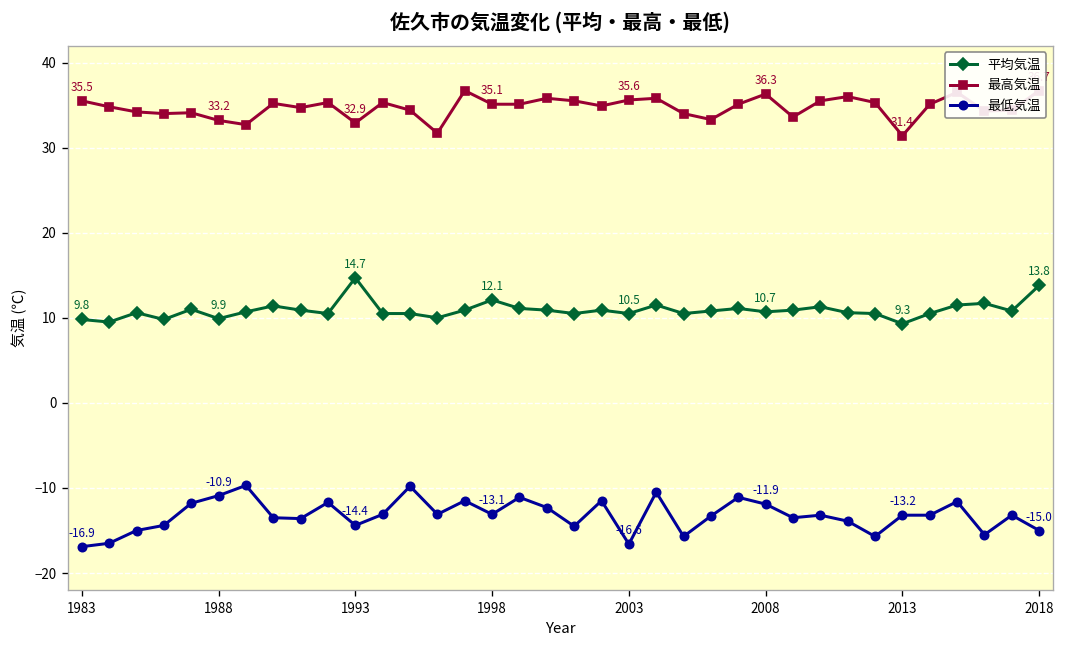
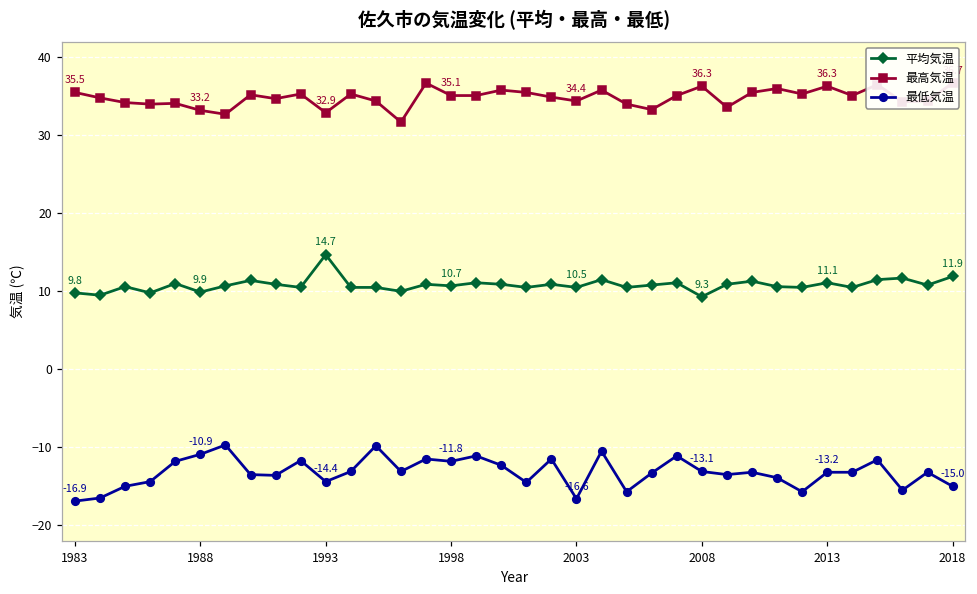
  {
    "平均気温": {
      "1983": 9.8,
      "1988": 9.9,
      "1993": 14.7,
-     "1998": 12.1,
+     "1998": 10.7,
      "2003": 10.5,
-     "2008": 10.7,
-     "2013": 9.3,
-     "2018": 13.8
+     "2008": 9.3,
+     "2013": 11.1,
+     "2018": 11.9
    },
    "最高気温": {
      "1983": 35.5,
      "1988": 33.2,
      "1993": 32.9,
      "1998": 35.1,
-     "2003": 35.6,
+     "2003": 34.4,
      "2008": 36.3,
-     "2013": 31.4
+     "2013": 36.3
    },
    "最低気温": {
      "1983": -16.9,
      "1988": -10.9,
      "1993": -14.4,
-     "1998": -13.1,
+     "1998": -11.8,
      "2003": -16.6,
-     "2008": -11.9,
+     "2008": -13.1,
      "2013": -13.2,
      "2018": -15.0
    }
  }
